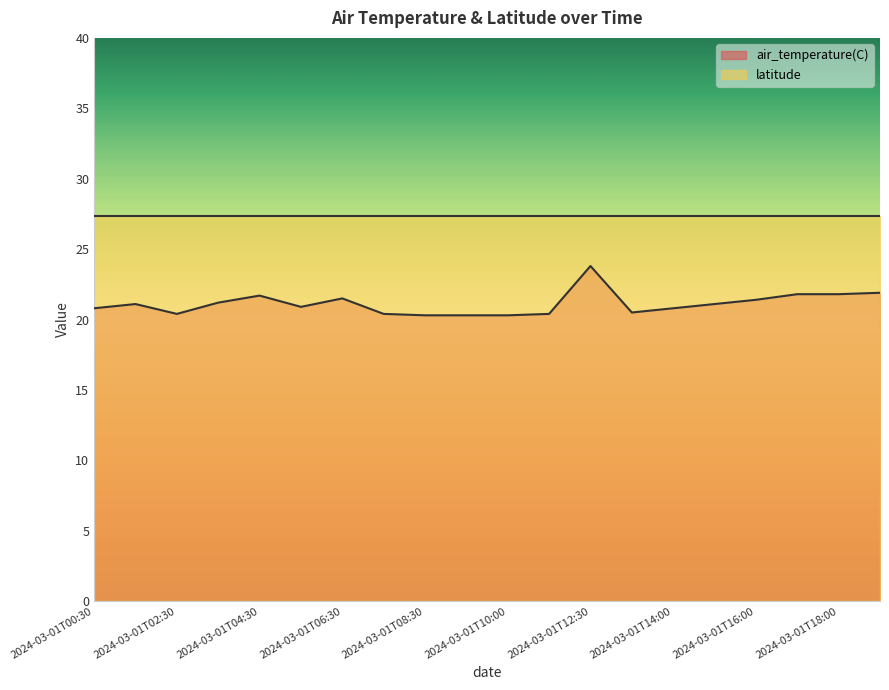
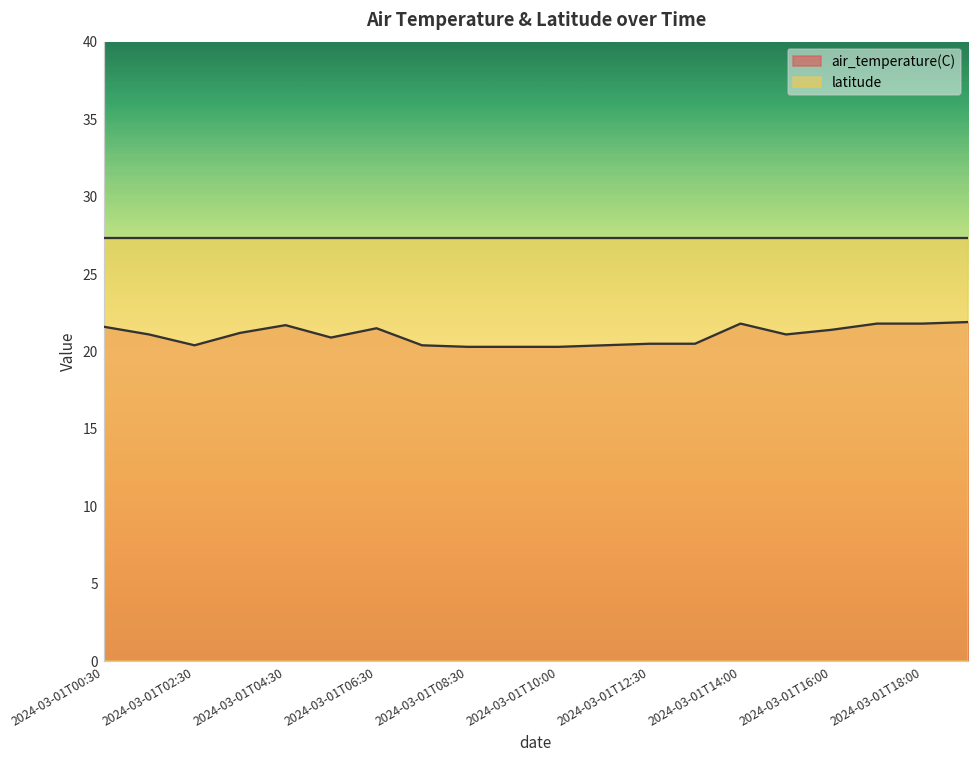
  {
    "air_temperature(C)": {
-     "2024-03-01T00:30": 20.8,
+     "2024-03-01T00:30": 21.6,
      "2024-03-01T02:30": 20.4,
      "2024-03-01T04:30": 21.7,
      "2024-03-01T06:30": 21.5,
      "2024-03-01T08:30": 20.3,
      "2024-03-01T10:00": 20.3,
-     "2024-03-01T12:30": 23.8,
-     "2024-03-01T14:00": 20.8,
+     "2024-03-01T12:30": 20.5,
+     "2024-03-01T14:00": 21.8,
      "2024-03-01T16:00": 21.4,
      "2024-03-01T18:00": 21.8
    },
    "latitude": {
      "2024-03-01T00:30": 27.3,
      "2024-03-01T02:30": 27.3,
      "2024-03-01T04:30": 27.3,
      "2024-03-01T06:30": 27.3,
      "2024-03-01T08:30": 27.3,
      "2024-03-01T10:00": 27.3,
      "2024-03-01T12:30": 27.3,
      "2024-03-01T14:00": 27.3,
      "2024-03-01T16:00": 27.3,
      "2024-03-01T18:00": 27.3
    }
  }
